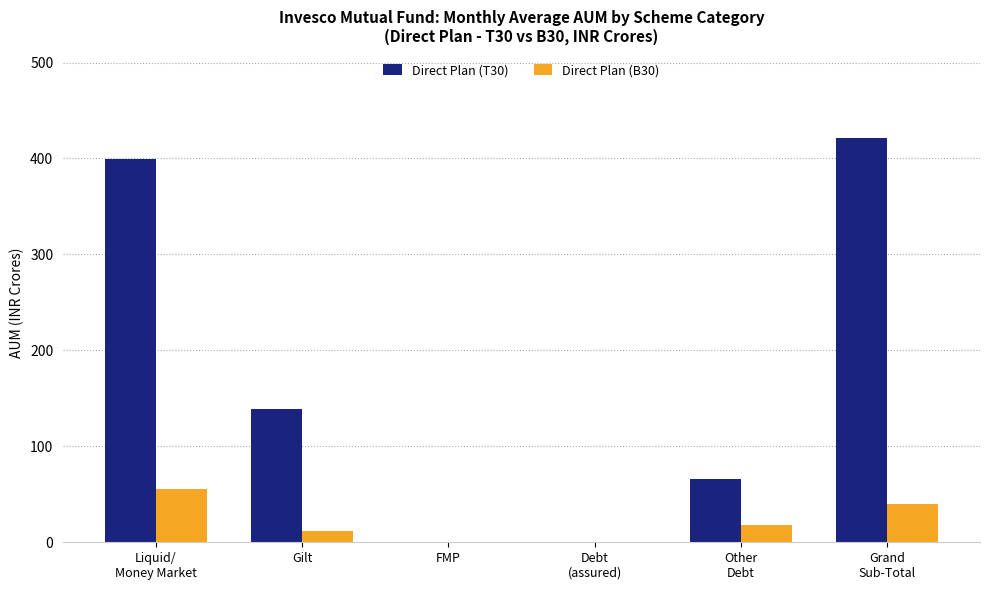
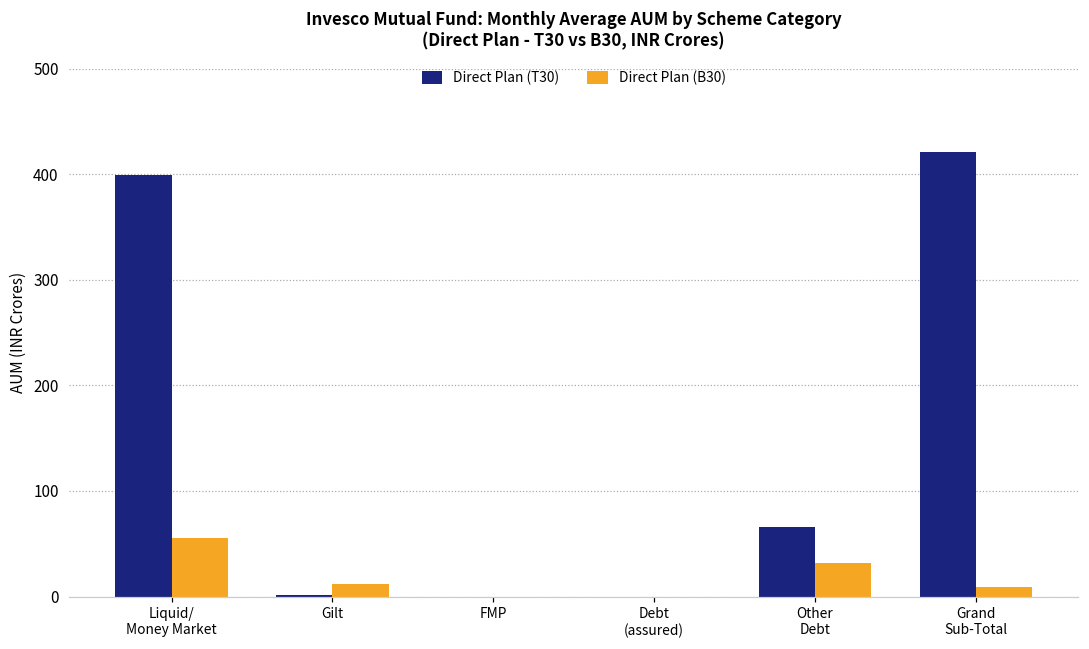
  {
    "Direct Plan (T30)": {
      "Liquid/ Money Market": 400,
-     "Gilt": 140,
+     "Gilt": 0,
      "FMP": 0,
      "Debt (assured)": 0,
      "Other Debt": 70,
      "Grand Sub-Total": 420
    },
    "Direct Plan (B30)": {
      "Liquid/ Money Market": 60,
      "Gilt": 10,
      "FMP": 0,
      "Debt (assured)": 0,
-     "Other Debt": 20,
-     "Grand Sub-Total": 40
+     "Other Debt": 30,
+     "Grand Sub-Total": 10
    }
  }
